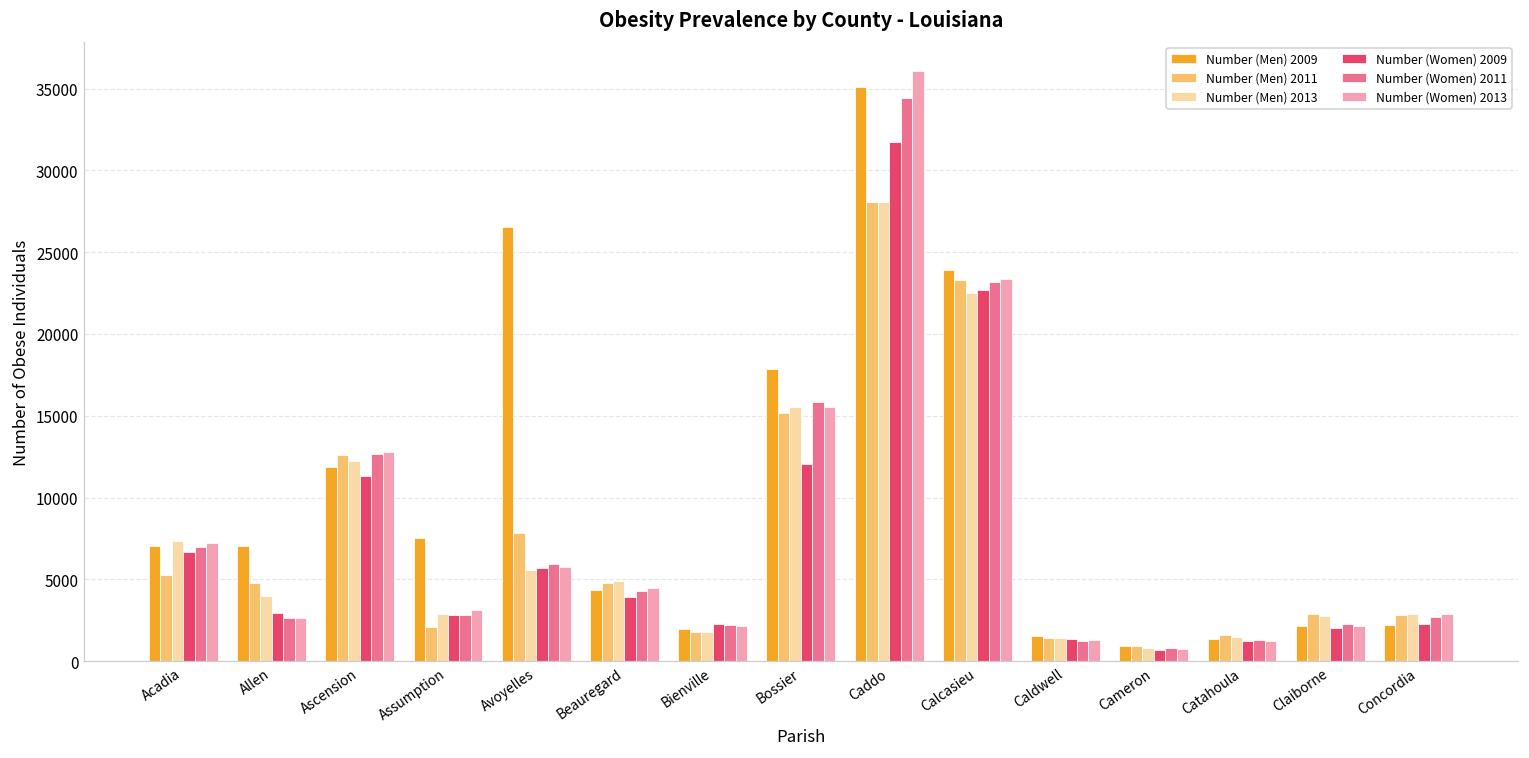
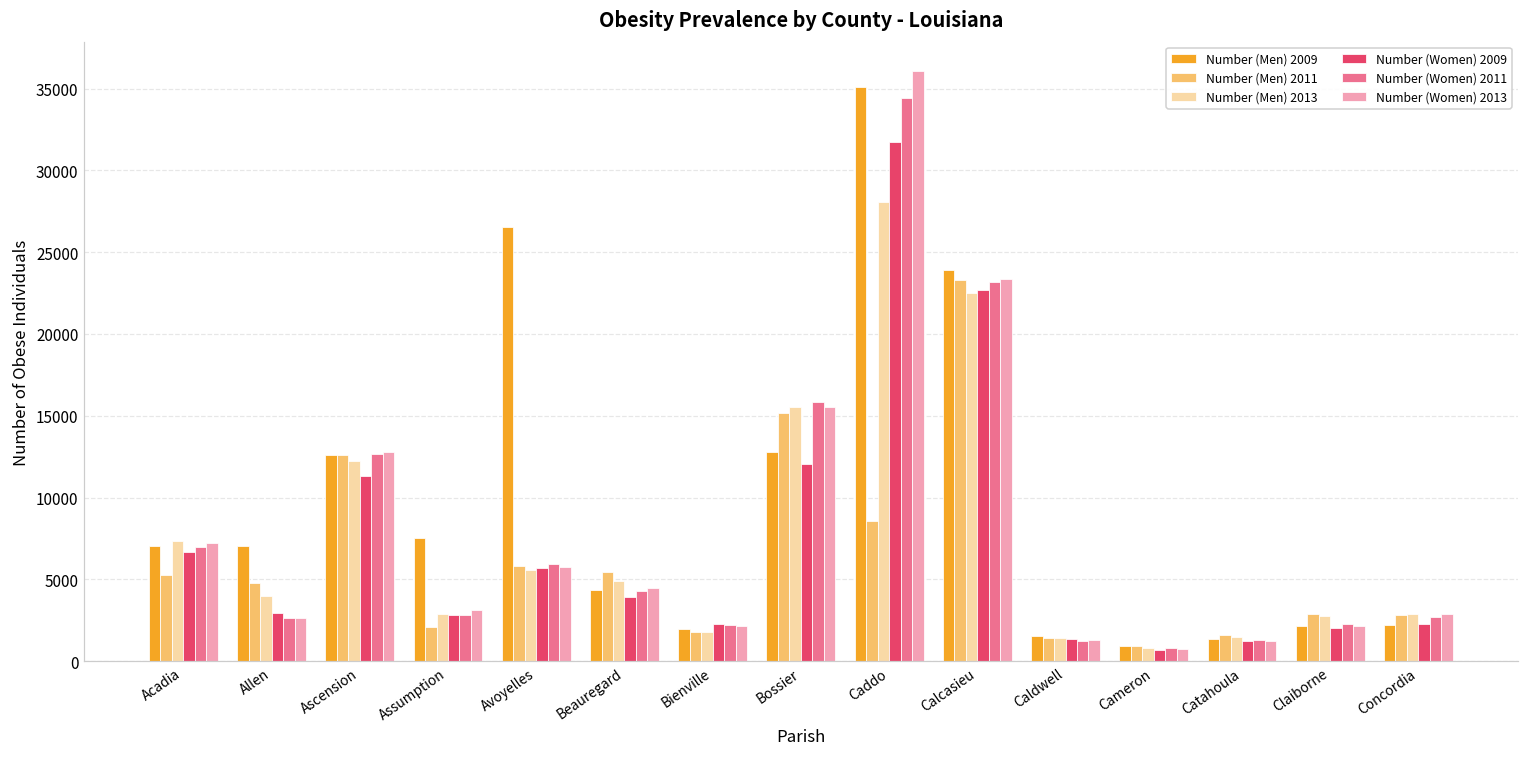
  {
    "Number (Men) 2009": {
      "Acadia": 7000,
      "Allen": 7100,
-     "Ascension": 11900,
+     "Ascension": 12600,
      "Assumption": 7500,
      "Avoyelles": 26500,
      "Beauregard": 4400,
      "Bienville": 2000,
-     "Bossier": 17900,
+     "Bossier": 12800,
      "Caddo": 35100,
      "Calcasieu": 23900,
      "Caldwell": 1600,
      "Cameron": 900,
      "Catahoula": 1300,
      "Claiborne": 2200,
      "Concordia": 2200
    },
    "Number (Men) 2011": {
      "Acadia": 5300,
      "Allen": 4800,
      "Ascension": 12600,
      "Assumption": 2100,
-     "Avoyelles": 7900,
-     "Beauregard": 4800,
+     "Avoyelles": 5800,
+     "Beauregard": 5400,
      "Bienville": 1800,
      "Bossier": 15200,
-     "Caddo": 28100,
+     "Caddo": 8600,
      "Calcasieu": 23300,
      "Caldwell": 1400,
      "Cameron": 900,
      "Catahoula": 1600,
      "Claiborne": 2900,
      "Concordia": 2900
    }
  }
